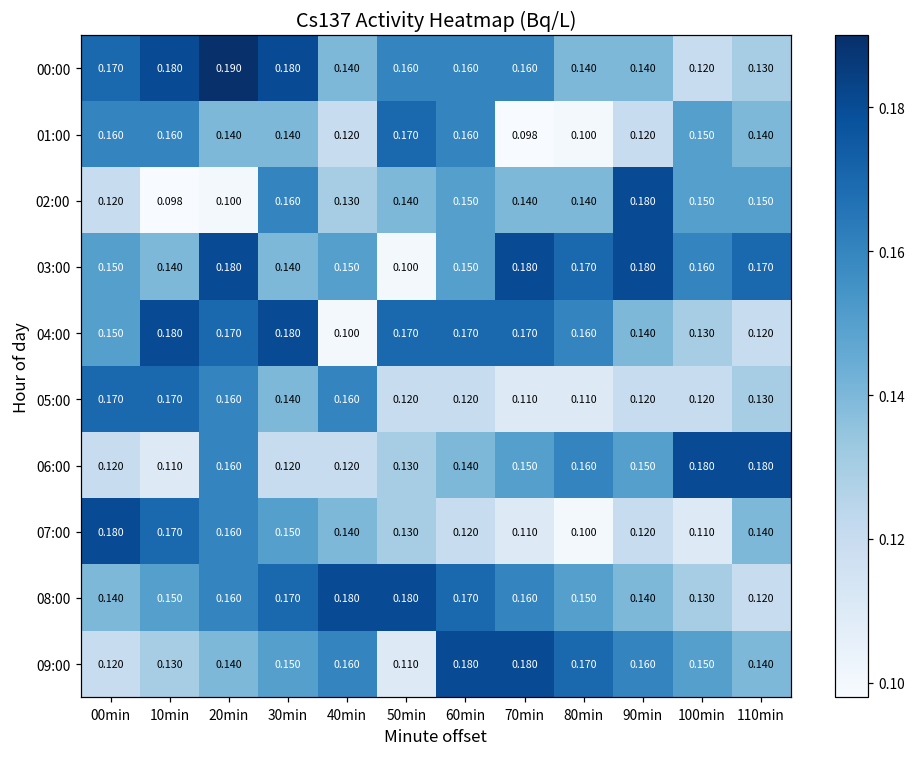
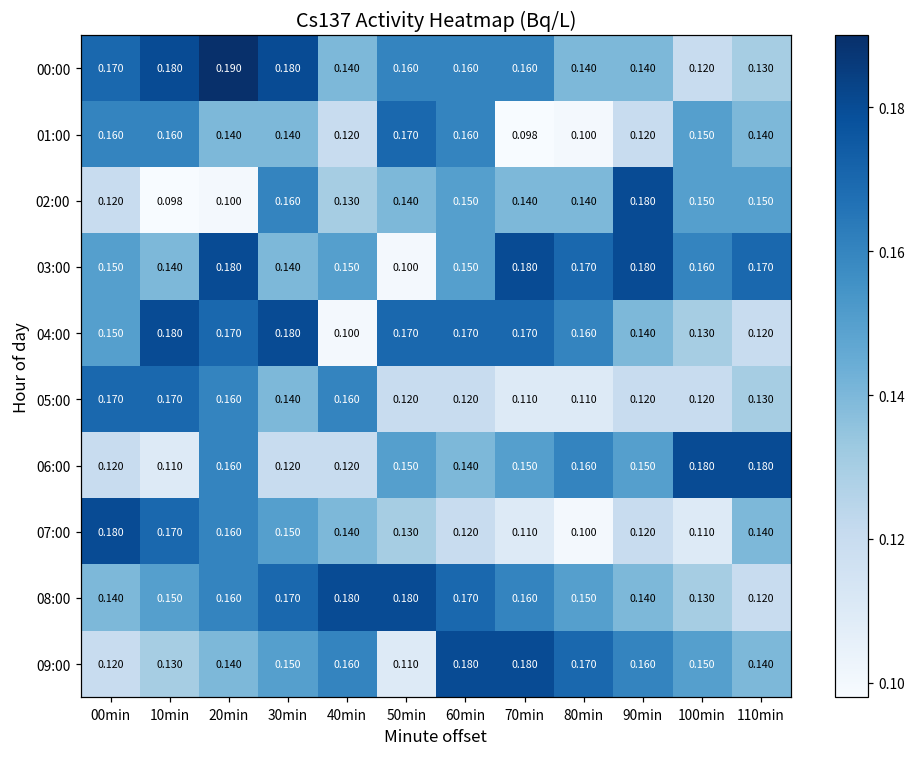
  {
    "00:00": {
      "00min": 0.170,
      "10min": 0.180,
      "20min": 0.190,
      "30min": 0.180,
      "40min": 0.140,
      "50min": 0.160,
      "60min": 0.160,
      "70min": 0.160,
      "80min": 0.140,
      "90min": 0.140,
      "100min": 0.120,
      "110min": 0.130
    },
    "01:00": {
      "00min": 0.160,
      "10min": 0.160,
      "20min": 0.140,
      "30min": 0.140,
      "40min": 0.120,
      "50min": 0.170,
      "60min": 0.160,
      "70min": 0.098,
      "80min": 0.100,
      "90min": 0.120,
      "100min": 0.150,
      "110min": 0.140
    },
    "02:00": {
      "00min": 0.120,
      "10min": 0.098,
      "20min": 0.100,
      "30min": 0.160,
      "40min": 0.130,
      "50min": 0.140,
      "60min": 0.150,
      "70min": 0.140,
      "80min": 0.140,
      "90min": 0.180,
      "100min": 0.150,
      "110min": 0.150
    },
    "03:00": {
      "00min": 0.150,
      "10min": 0.140,
      "20min": 0.180,
      "30min": 0.140,
      "40min": 0.150,
      "50min": 0.100,
      "60min": 0.150,
      "70min": 0.180,
      "80min": 0.170,
      "90min": 0.180,
      "100min": 0.160,
      "110min": 0.170
    },
    "04:00": {
      "00min": 0.150,
      "10min": 0.180,
      "20min": 0.170,
      "30min": 0.180,
      "40min": 0.100,
      "50min": 0.170,
      "60min": 0.170,
      "70min": 0.170,
      "80min": 0.160,
      "90min": 0.140,
      "100min": 0.130,
      "110min": 0.120
    },
    "05:00": {
      "00min": 0.170,
      "10min": 0.170,
      "20min": 0.160,
      "30min": 0.140,
      "40min": 0.160,
      "50min": 0.120,
      "60min": 0.120,
      "70min": 0.110,
      "80min": 0.110,
      "90min": 0.120,
      "100min": 0.120,
      "110min": 0.130
    },
    "06:00": {
      "00min": 0.120,
      "10min": 0.110,
      "20min": 0.160,
      "30min": 0.120,
      "40min": 0.120,
-     "50min": 0.130,
+     "50min": 0.150,
      "60min": 0.140,
      "70min": 0.150,
      "80min": 0.160,
      "90min": 0.150,
      "100min": 0.180,
      "110min": 0.180
    },
    "07:00": {
      "00min": 0.180,
      "10min": 0.170,
      "20min": 0.160,
      "30min": 0.150,
      "40min": 0.140,
      "50min": 0.130,
      "60min": 0.120,
      "70min": 0.110,
      "80min": 0.100,
      "90min": 0.120,
      "100min": 0.110,
      "110min": 0.140
    },
    "08:00": {
      "00min": 0.140,
      "10min": 0.150,
      "20min": 0.160,
      "30min": 0.170,
      "40min": 0.180,
      "50min": 0.180,
      "60min": 0.170,
      "70min": 0.160,
      "80min": 0.150,
      "90min": 0.140,
      "100min": 0.130,
      "110min": 0.120
    },
    "09:00": {
      "00min": 0.120,
      "10min": 0.130,
      "20min": 0.140,
      "30min": 0.150,
      "40min": 0.160,
      "50min": 0.110,
      "60min": 0.180,
      "70min": 0.180,
      "80min": 0.170,
      "90min": 0.160,
      "100min": 0.150,
      "110min": 0.140
    }
  }
